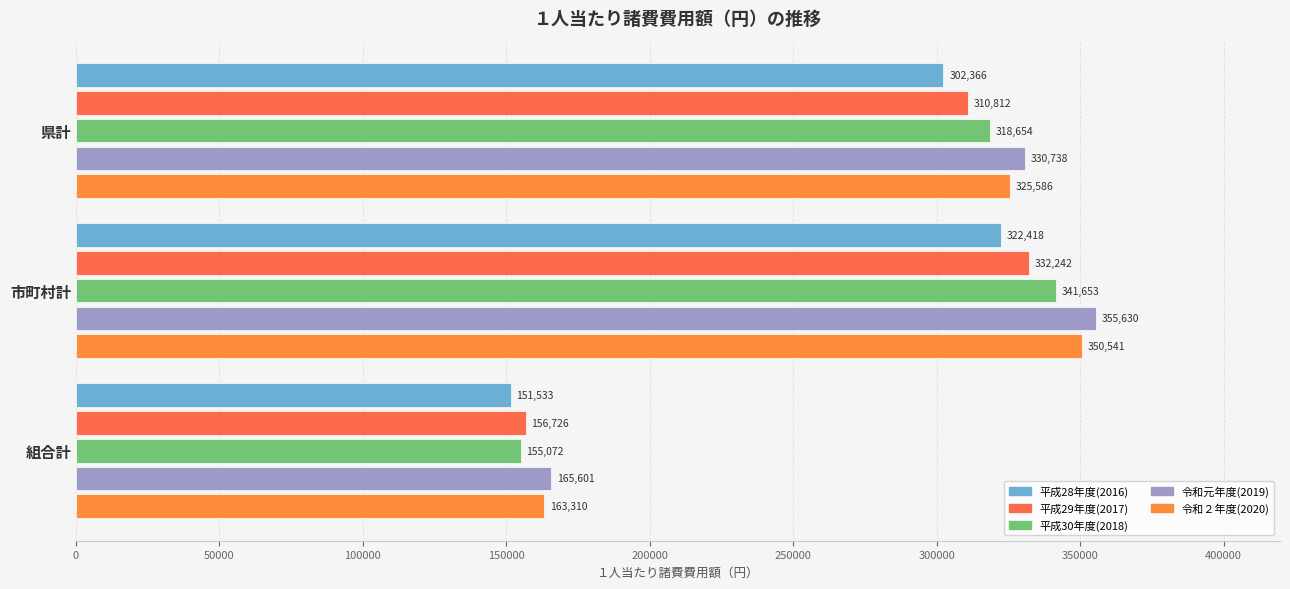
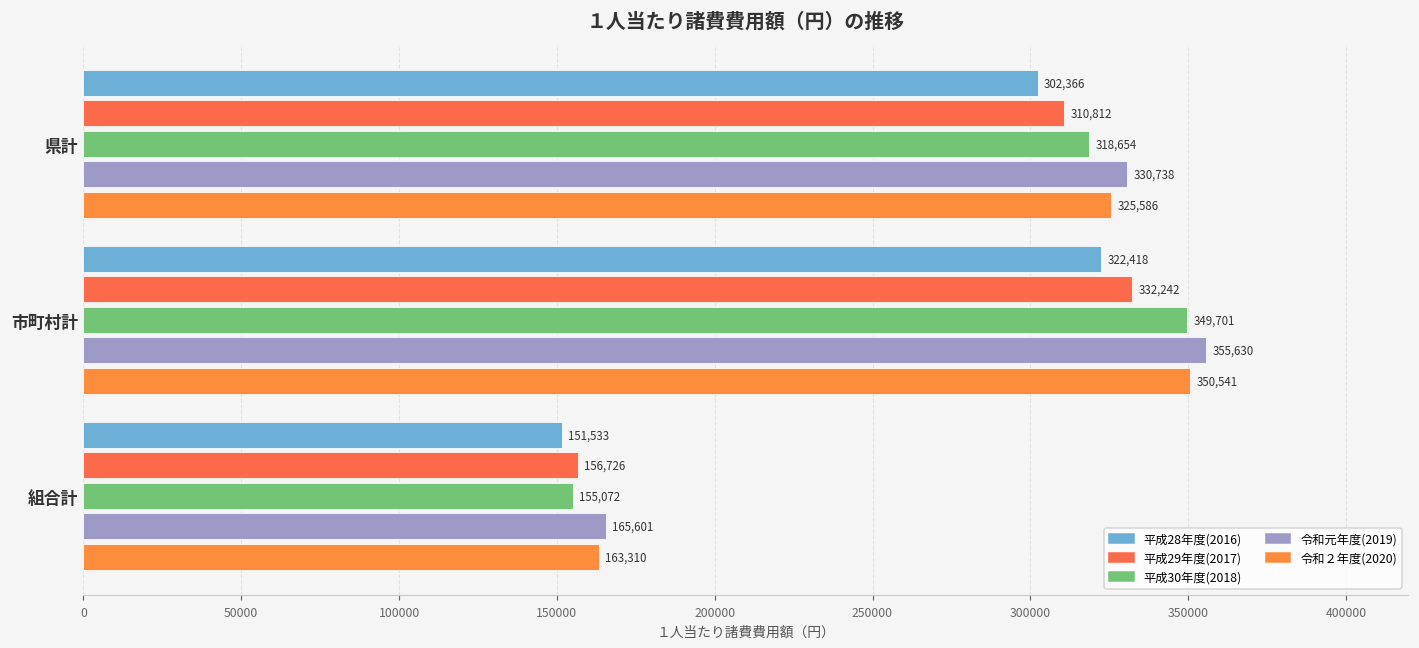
  {
    "平成30年度(2018)": {
      "県計": "318,654",
-     "市町村計": "341,653",
+     "市町村計": "349,701",
      "組合計": "155,072"
    }
  }
